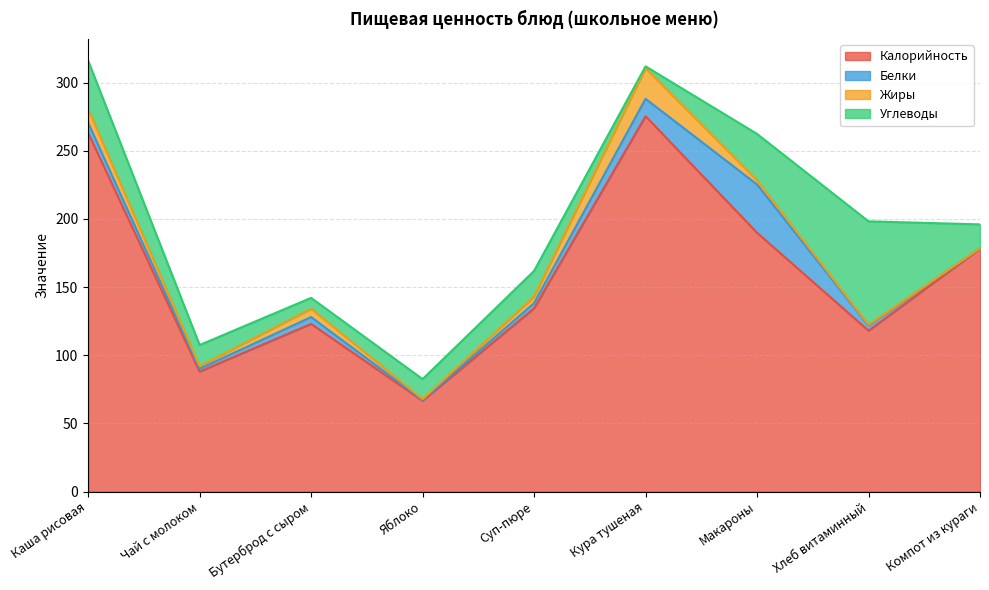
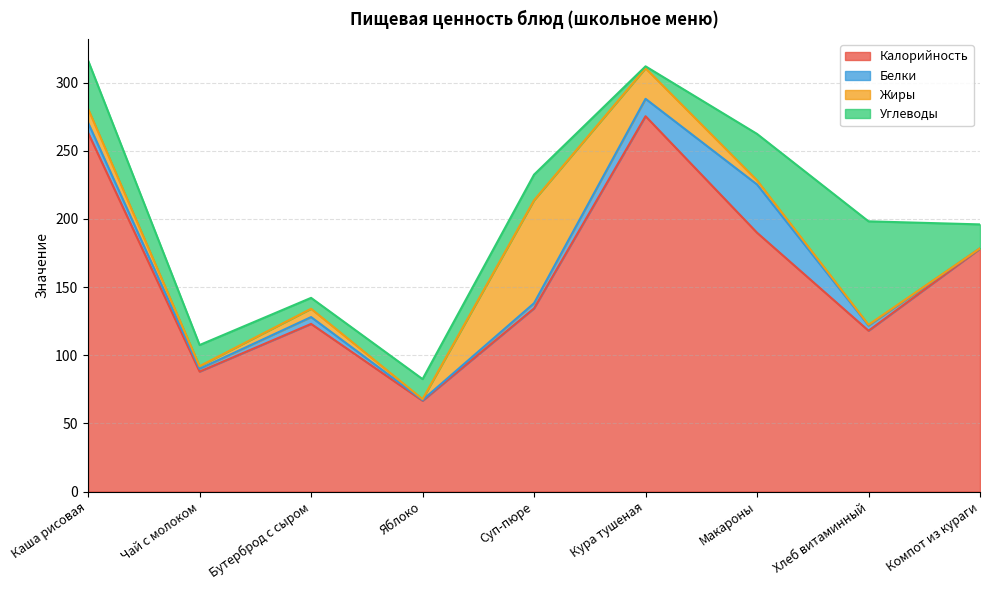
  {
    "Калорийность": {
      "Каша рисовая": 263,
      "Чай с молоком": 88,
      "Бутерброд с сыром": 123,
      "Суп-пюре": 134,
      "Кура тушеная": 275,
      "Макароны": 190,
      "Хлеб витаминный": 118
    },
    "Белки": {
      "Каша рисовая": 7,
      "Чай с молоком": 2,
      "Бутерброд с сыром": 5,
      "Суп-пюре": 4,
      "Кура тушеная": 13,
      "Макароны": 35
    },
    "Жиры": {
      "Каша рисовая": 10,
      "Чай с молоком": 2,
      "Бутерброд с сыром": 6,
-     "Суп-пюре": 5,
+     "Суп-пюре": 76,
      "Макароны": 3
    },
    "Углеводы": {
      "Каша рисовая": 35,
      "Чай с молоком": 16,
      "Бутерброд с сыром": 8,
      "Яблоко": 15,
      "Суп-пюре": 19,
      "Макароны": 34,
      "Хлеб витаминный": 76,
      "Компот из кураги": 18
    }
  }
